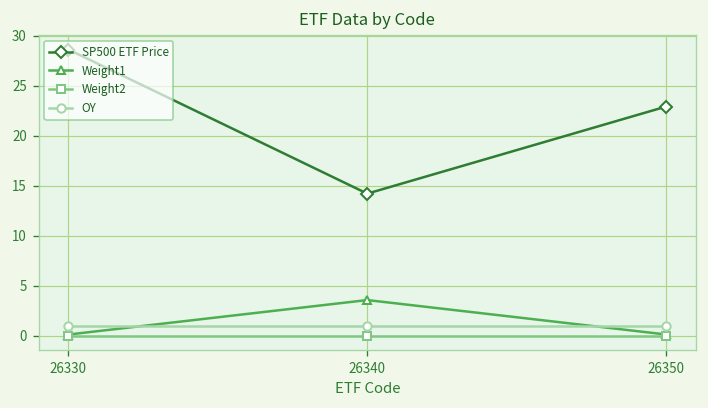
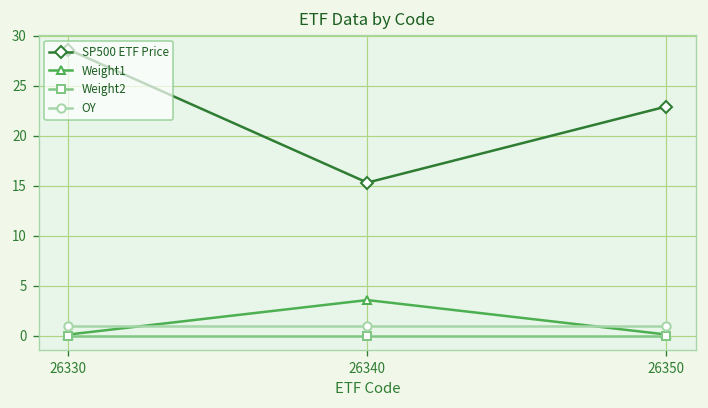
  {
    "SP500 ETF Price": {
-     "26340": 14,
+     "26340": 15,
      "26350": 23
    },
    "Weight1": {
      "26340": 4
    }
  }
